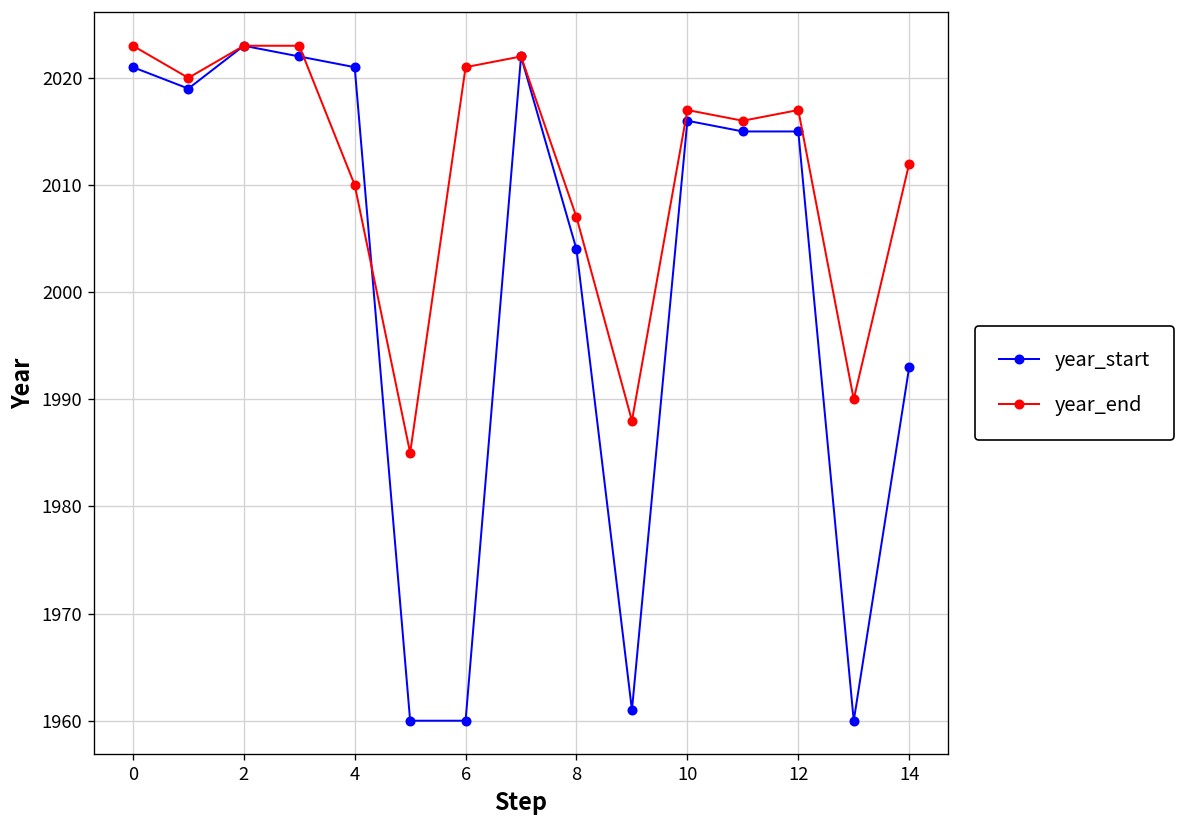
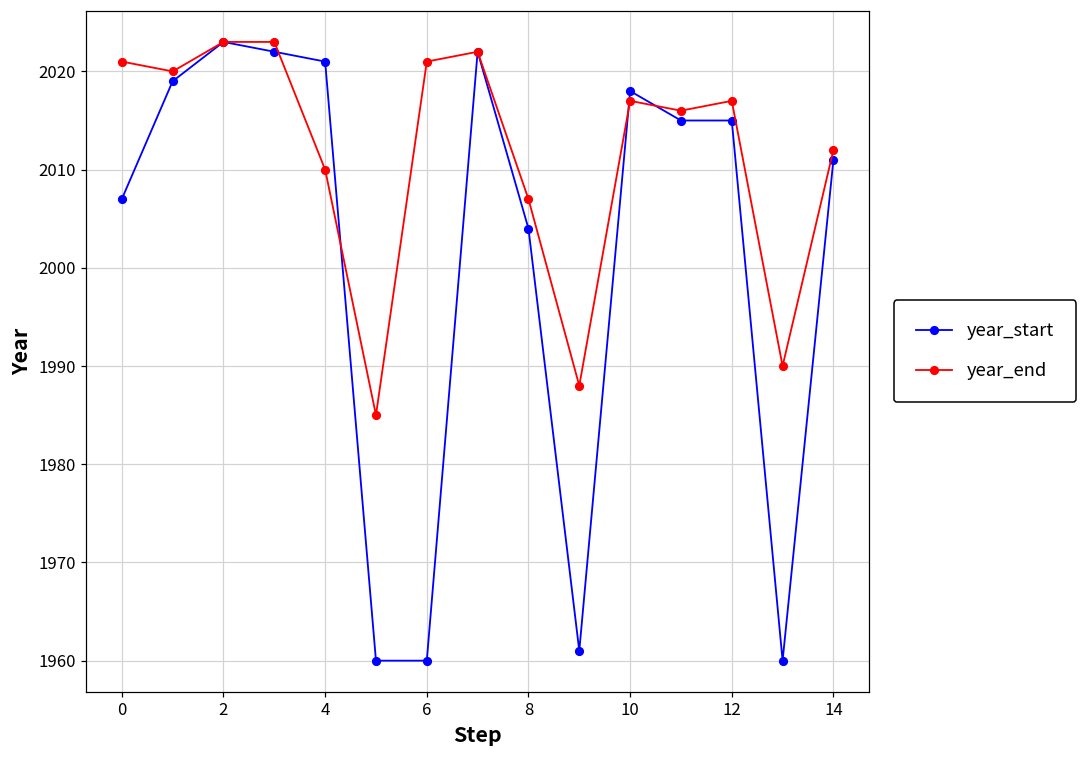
  {
    "year_start": {
-     "0": 2021,
+     "0": 2007,
      "4": 2021,
      "6": 1960,
      "8": 2004,
-     "10": 2016,
+     "10": 2018,
      "12": 2015,
-     "14": 1993
+     "14": 2011
    },
    "year_end": {
-     "0": 2023,
+     "0": 2021,
      "4": 2010,
      "6": 2021,
      "8": 2007,
      "10": 2017,
      "12": 2017,
      "14": 2012
    }
  }
